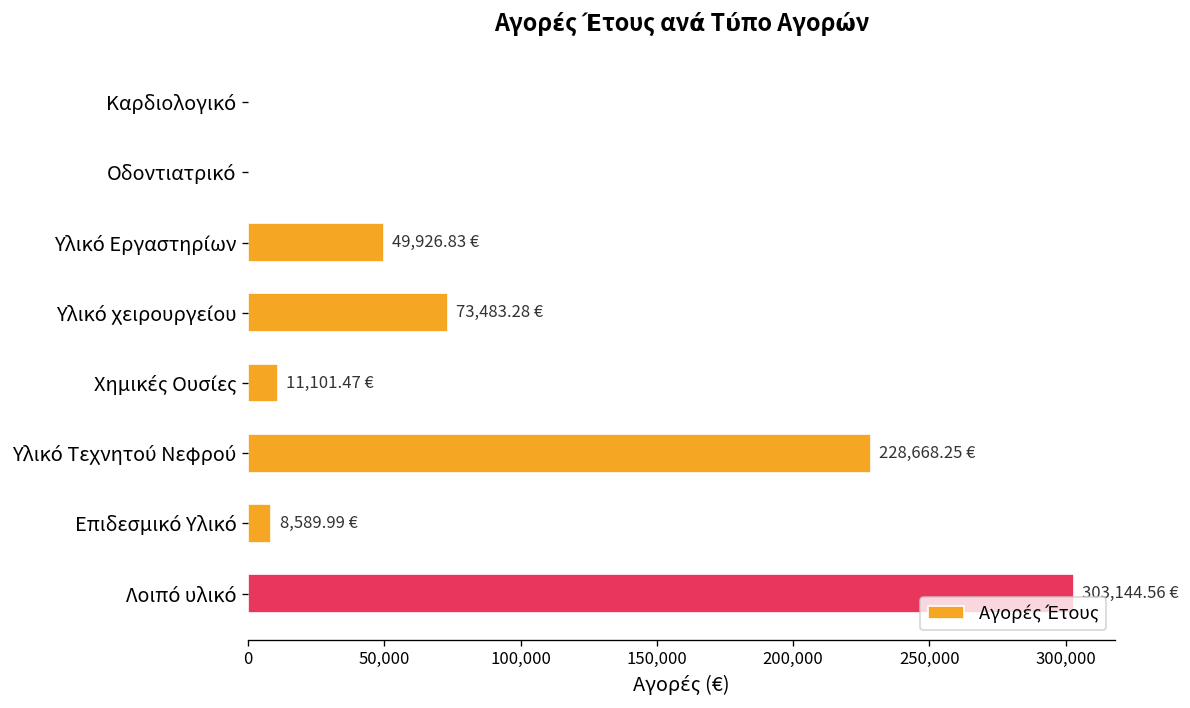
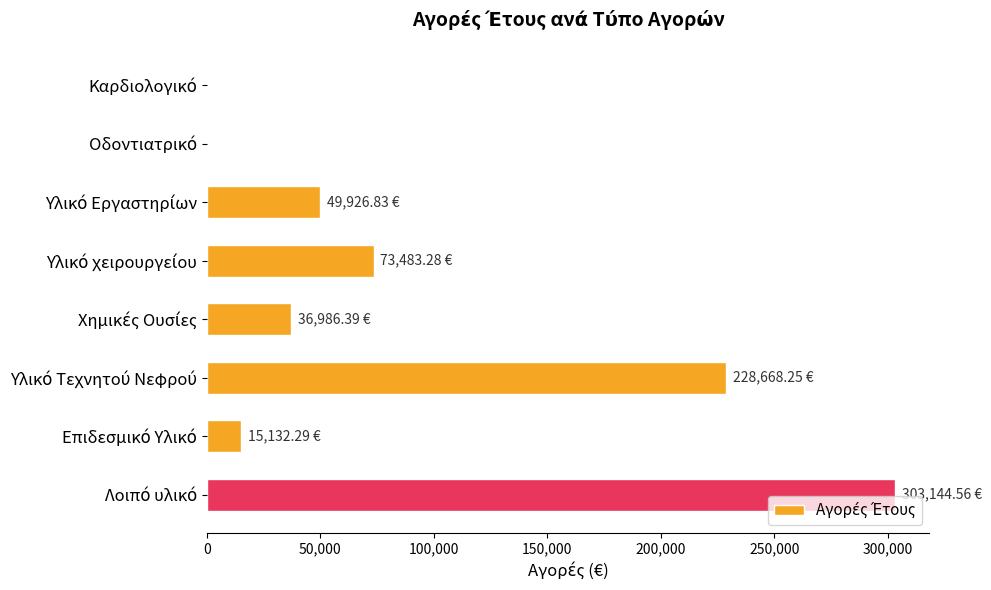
  {
    "Υλικό Εργαστηρίων": "49,926.83",
    "Υλικό χειρουργείου": "73,483.28",
-   "Χημικές Ουσίες": "11,101.47",
+   "Χημικές Ουσίες": "36,986.39",
    "Υλικό Τεχνητού Νεφρού": "228,668.25",
-   "Επιδεσμικό Υλικό": "8,589.99"
+   "Επιδεσμικό Υλικό": "15,132.29"
  }
